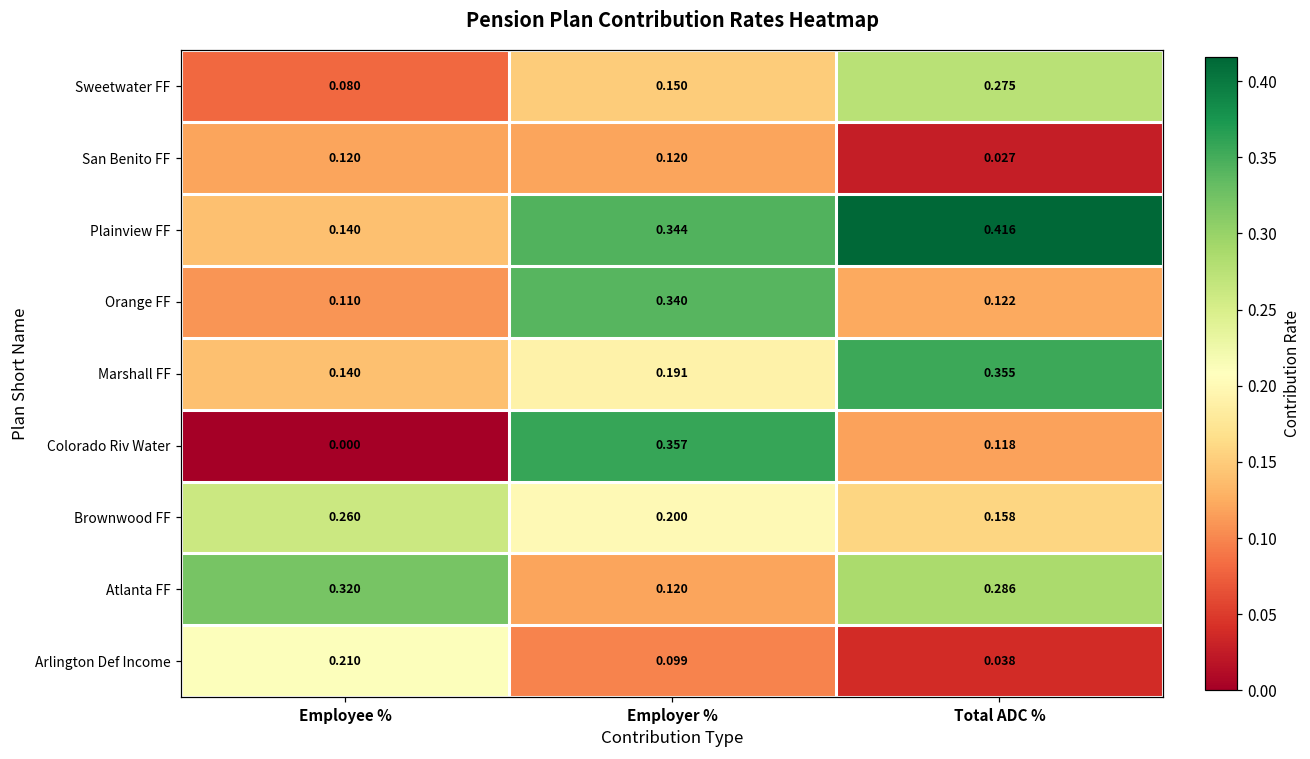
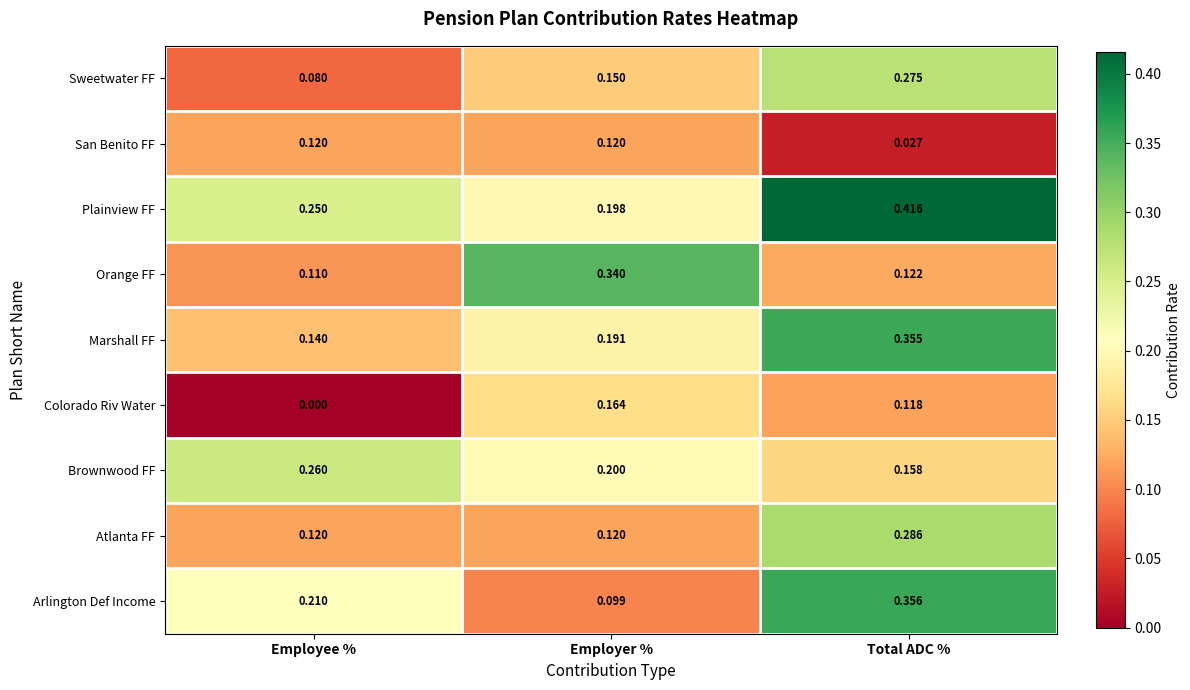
  {
    "Sweetwater FF": {
      "Employee %": 0.080,
      "Employer %": 0.150,
      "Total ADC %": 0.275
    },
    "San Benito FF": {
      "Employee %": 0.120,
      "Employer %": 0.120,
      "Total ADC %": 0.027
    },
    "Plainview FF": {
-     "Employee %": 0.140,
-     "Employer %": 0.344,
+     "Employee %": 0.250,
+     "Employer %": 0.198,
      "Total ADC %": 0.416
    },
    "Orange FF": {
      "Employee %": 0.110,
      "Employer %": 0.340,
      "Total ADC %": 0.122
    },
    "Marshall FF": {
      "Employee %": 0.140,
      "Employer %": 0.191,
      "Total ADC %": 0.355
    },
    "Colorado Riv Water": {
      "Employee %": 0.000,
-     "Employer %": 0.357,
+     "Employer %": 0.164,
      "Total ADC %": 0.118
    },
    "Brownwood FF": {
      "Employee %": 0.260,
      "Employer %": 0.200,
      "Total ADC %": 0.158
    },
    "Atlanta FF": {
-     "Employee %": 0.320,
+     "Employee %": 0.120,
      "Employer %": 0.120,
      "Total ADC %": 0.286
    },
    "Arlington Def Income": {
      "Employee %": 0.210,
      "Employer %": 0.099,
-     "Total ADC %": 0.038
+     "Total ADC %": 0.356
    }
  }
